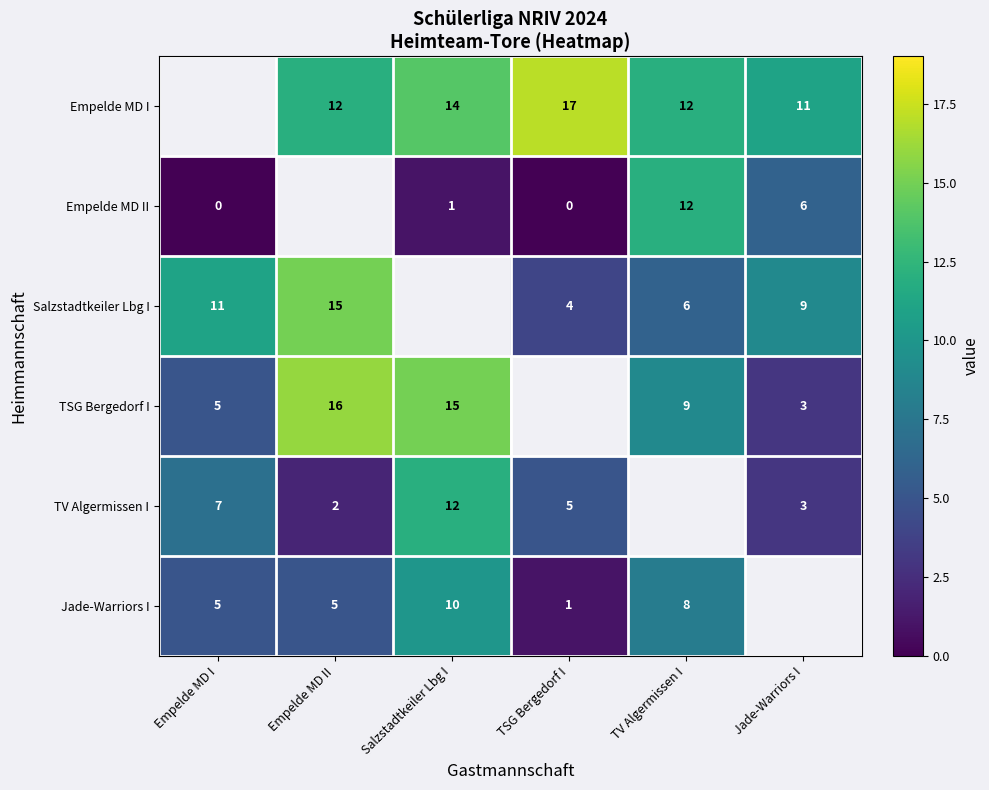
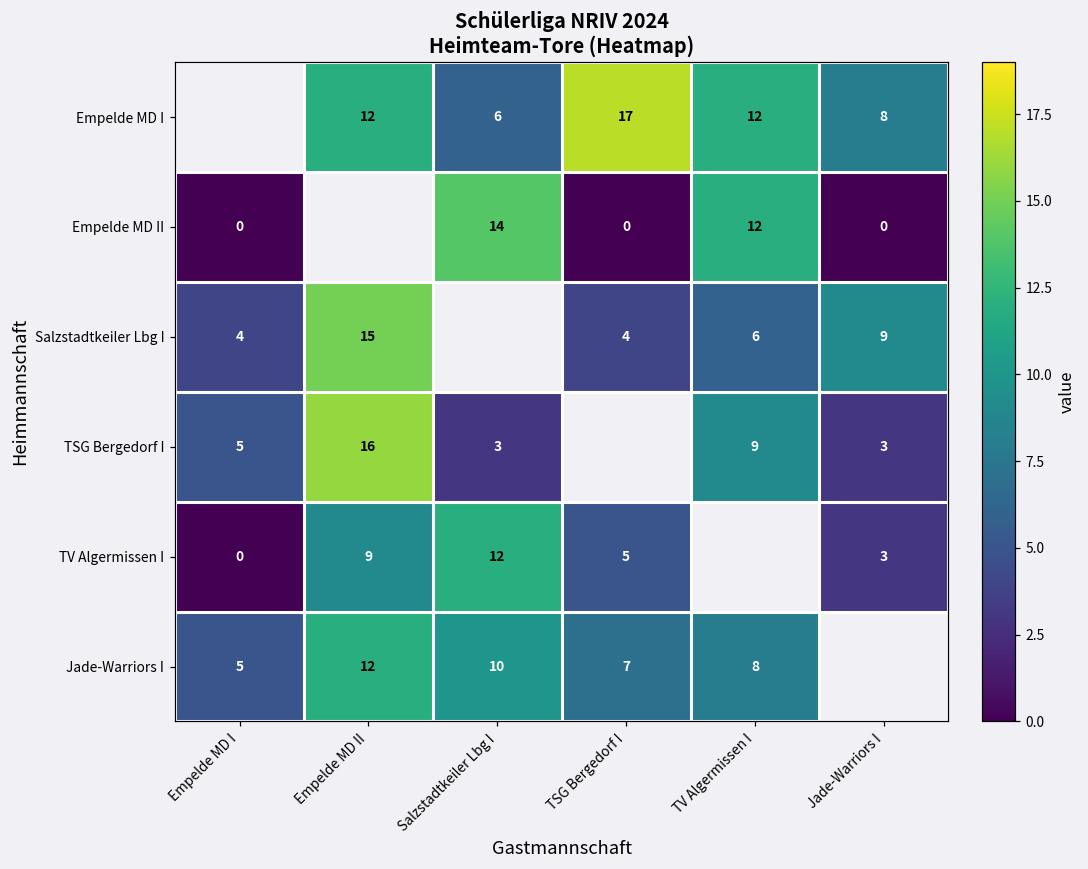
  {
    "Empelde MD I": {
      "Empelde MD II": 12,
-     "Salzstadtkeiler Lbg I": 14,
+     "Salzstadtkeiler Lbg I": 6,
      "TSG Bergedorf I": 17,
      "TV Algermissen I": 12,
-     "Jade-Warriors I": 11
+     "Jade-Warriors I": 8
    },
    "Empelde MD II": {
      "Empelde MD I": 0,
-     "Salzstadtkeiler Lbg I": 1,
+     "Salzstadtkeiler Lbg I": 14,
      "TSG Bergedorf I": 0,
      "TV Algermissen I": 12,
-     "Jade-Warriors I": 6
+     "Jade-Warriors I": 0
    },
    "Salzstadtkeiler Lbg I": {
-     "Empelde MD I": 11,
+     "Empelde MD I": 4,
      "Empelde MD II": 15,
      "TSG Bergedorf I": 4,
      "TV Algermissen I": 6,
      "Jade-Warriors I": 9
    },
    "TSG Bergedorf I": {
      "Empelde MD I": 5,
      "Empelde MD II": 16,
-     "Salzstadtkeiler Lbg I": 15,
+     "Salzstadtkeiler Lbg I": 3,
      "TV Algermissen I": 9,
      "Jade-Warriors I": 3
    },
    "TV Algermissen I": {
-     "Empelde MD I": 7,
-     "Empelde MD II": 2,
+     "Empelde MD I": 0,
+     "Empelde MD II": 9,
      "Salzstadtkeiler Lbg I": 12,
      "TSG Bergedorf I": 5,
      "Jade-Warriors I": 3
    },
    "Jade-Warriors I": {
      "Empelde MD I": 5,
-     "Empelde MD II": 5,
+     "Empelde MD II": 12,
      "Salzstadtkeiler Lbg I": 10,
-     "TSG Bergedorf I": 1,
+     "TSG Bergedorf I": 7,
      "TV Algermissen I": 8
    }
  }
